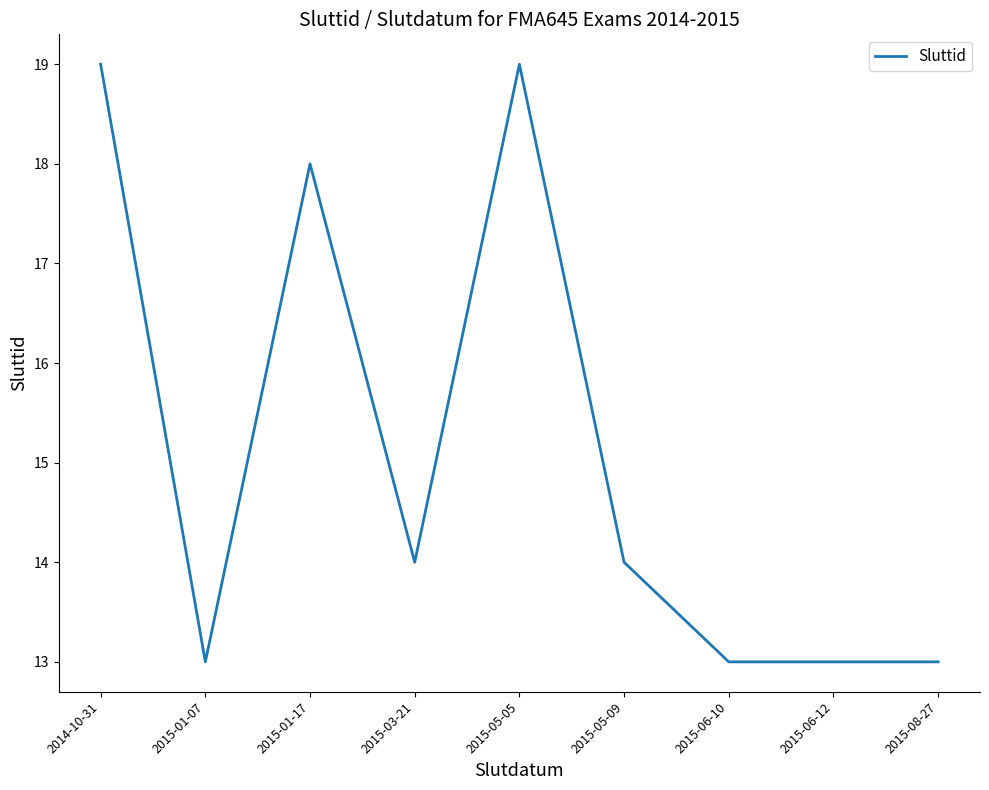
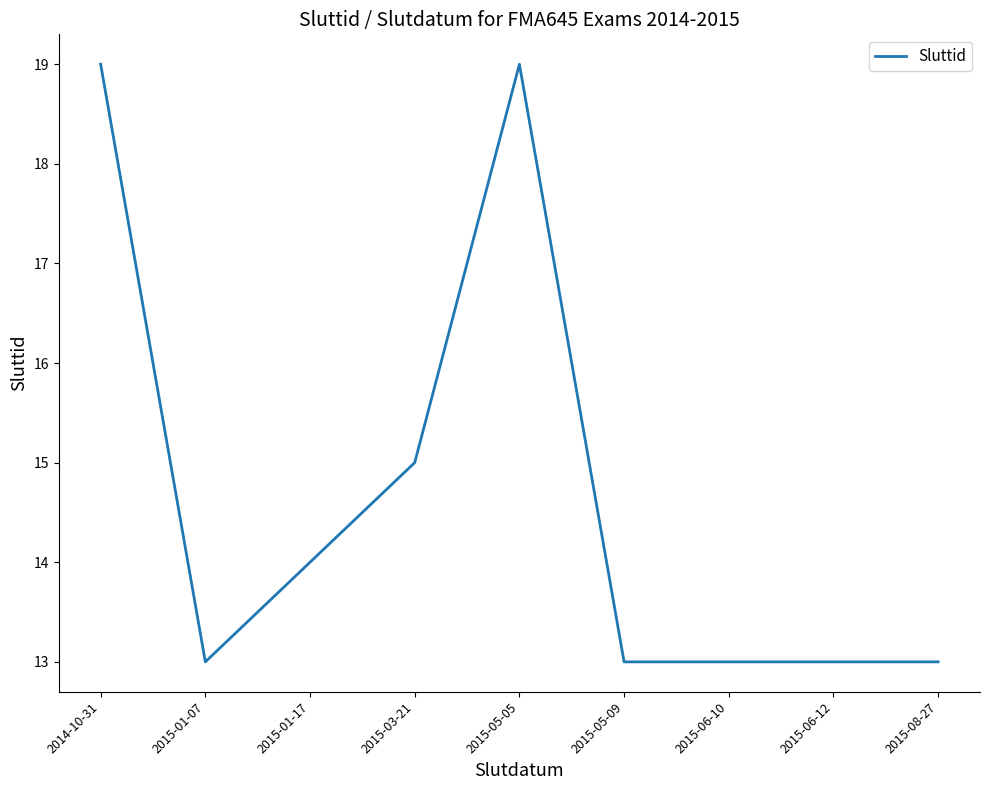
  {
    "2014-10-31": 19,
    "2015-01-07": 13,
-   "2015-01-17": 18,
-   "2015-03-21": 14,
+   "2015-01-17": 14,
+   "2015-03-21": 15,
    "2015-05-05": 19,
-   "2015-05-09": 14,
+   "2015-05-09": 13,
    "2015-06-10": 13,
    "2015-06-12": 13,
    "2015-08-27": 13
  }
